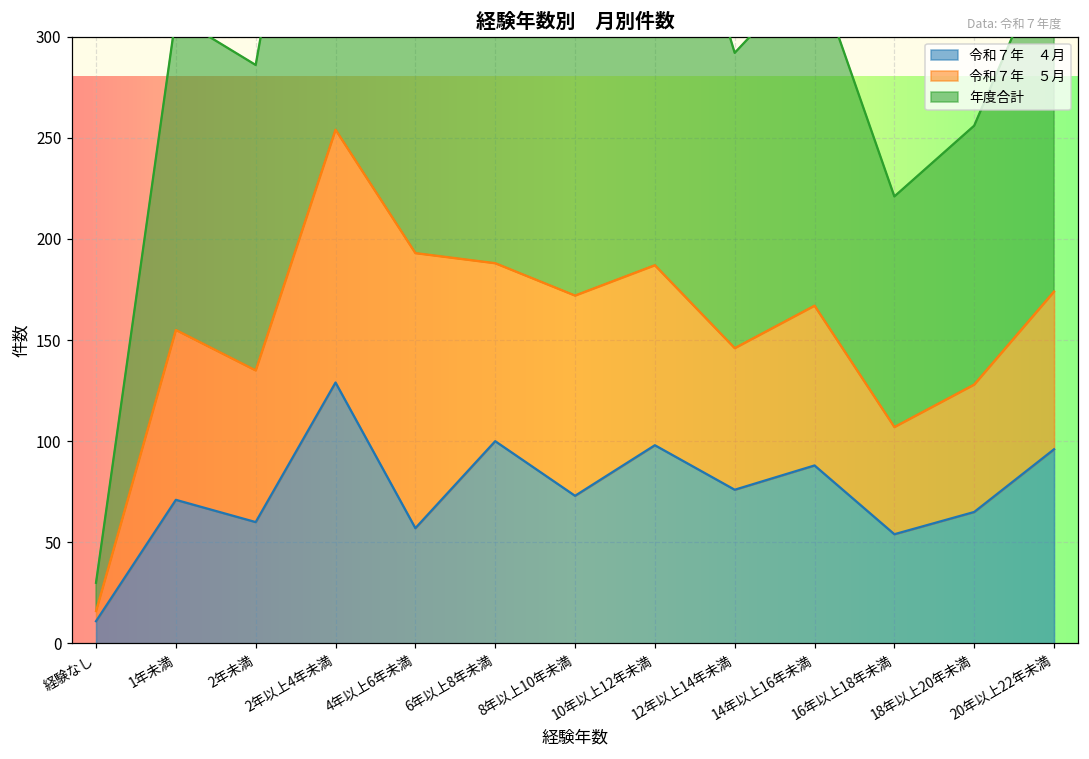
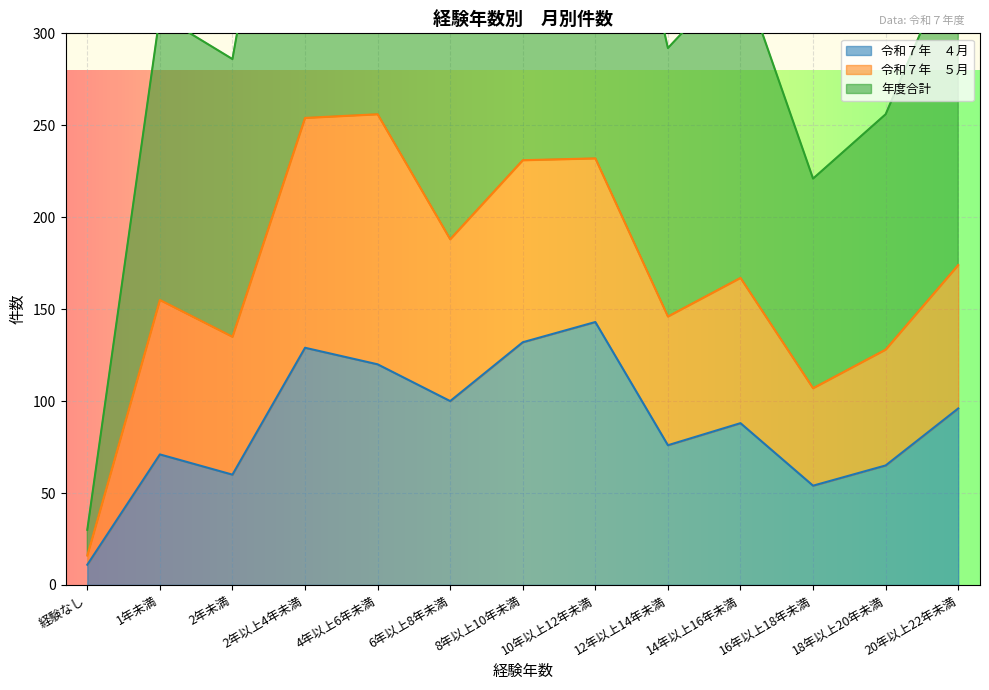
  {
    "令和７年 ４月": {
      "経験なし": 11,
      "1年未満": 71,
      "2年未満": 60,
      "2年以上4年未満": 129,
-     "4年以上6年未満": 57,
+     "4年以上6年未満": 120,
      "6年以上8年未満": 100,
-     "8年以上10年未満": 73,
-     "10年以上12年未満": 98,
+     "8年以上10年未満": 132,
+     "10年以上12年未満": 143,
      "12年以上14年未満": 76,
      "14年以上16年未満": 88,
      "16年以上18年未満": 54,
      "18年以上20年未満": 65,
      "20年以上22年未満": 96
    },
    "令和７年 ５月": {
      "経験なし": 5,
      "1年未満": 84,
      "2年未満": 75,
      "2年以上4年未満": 125,
      "4年以上6年未満": 136,
      "6年以上8年未満": 88,
      "8年以上10年未満": 99,
      "10年以上12年未満": 89,
      "12年以上14年未満": 70,
      "14年以上16年未満": 79,
      "16年以上18年未満": 53,
      "18年以上20年未満": 63,
      "20年以上22年未満": 78
    },
    "年度合計": {
      "経験なし": 14,
      "2年未満": 151,
      "12年以上14年未満": 146,
      "16年以上18年未満": 114,
      "18年以上20年未満": 128
    }
  }
